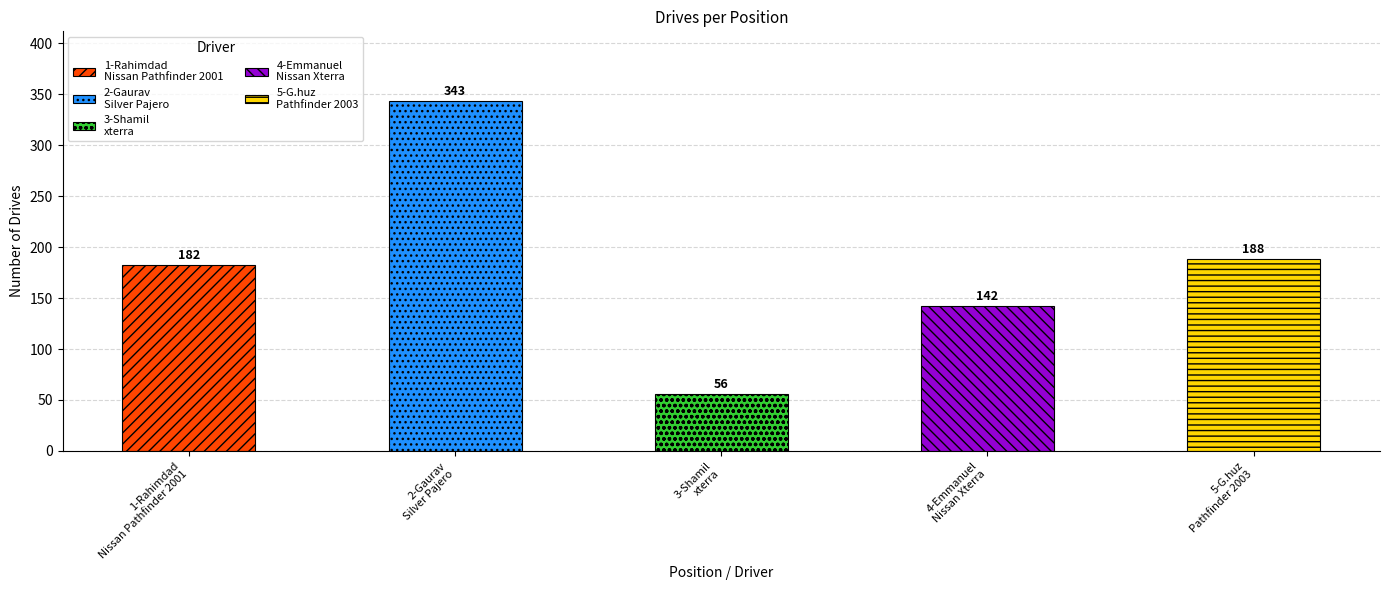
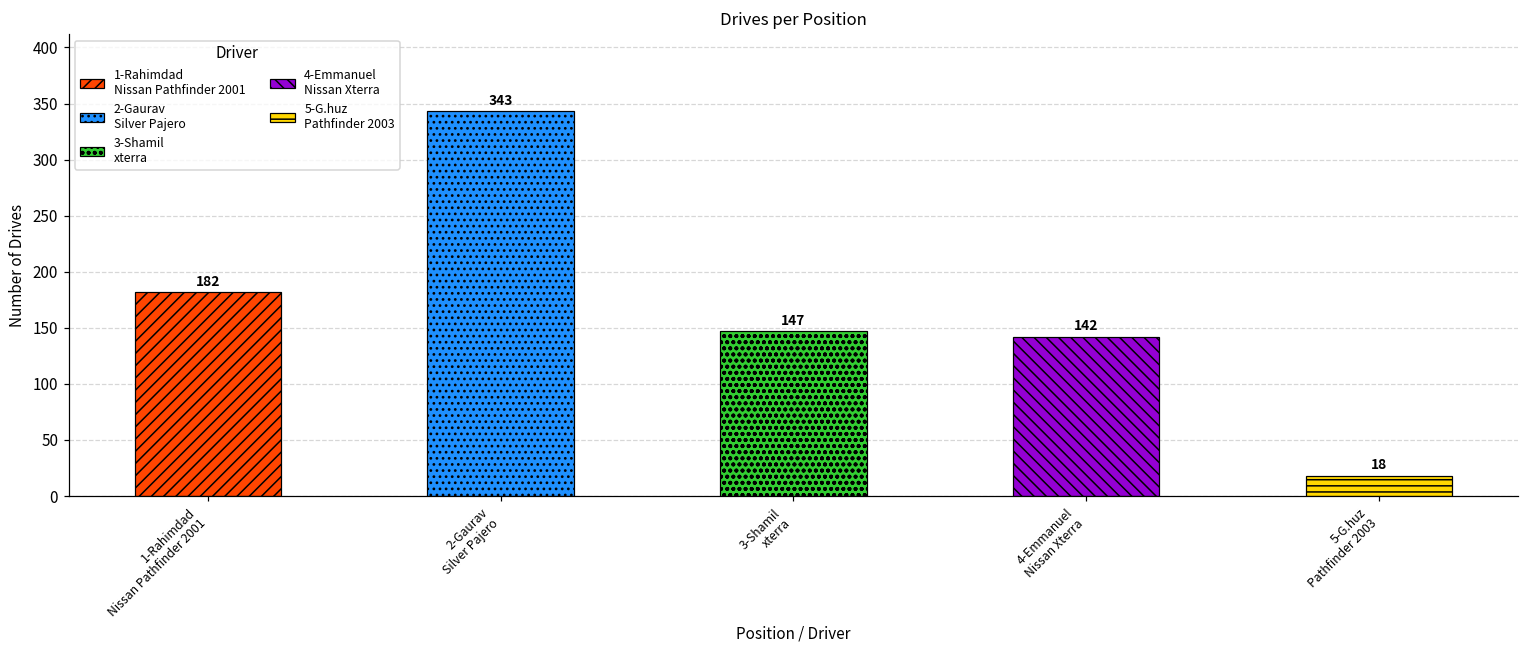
  {
    "1-Rahimdad Nissan Pathfinder 2001": 182,
    "2-Gaurav Silver Pajero": 343,
-   "3-Shamil xterra": 56,
+   "3-Shamil xterra": 147,
    "4-Emmanuel Nissan Xterra": 142,
-   "5-G.huz Pathfinder 2003": 188
+   "5-G.huz Pathfinder 2003": 18
  }
